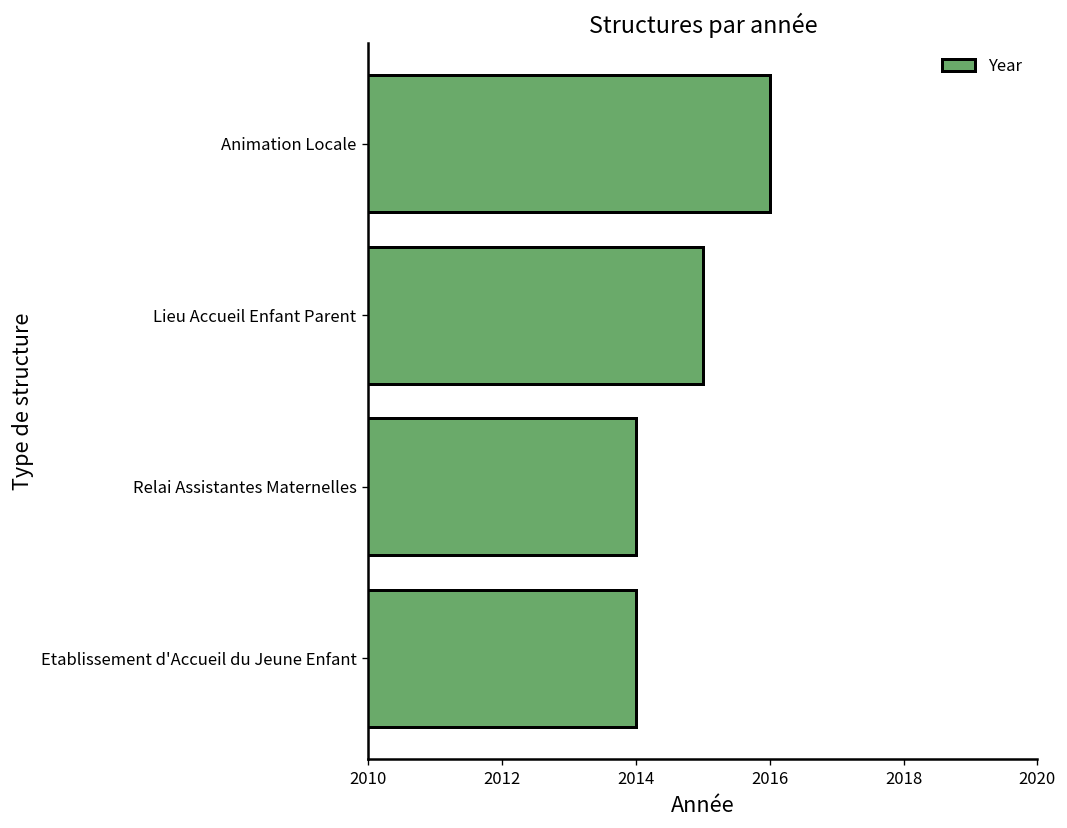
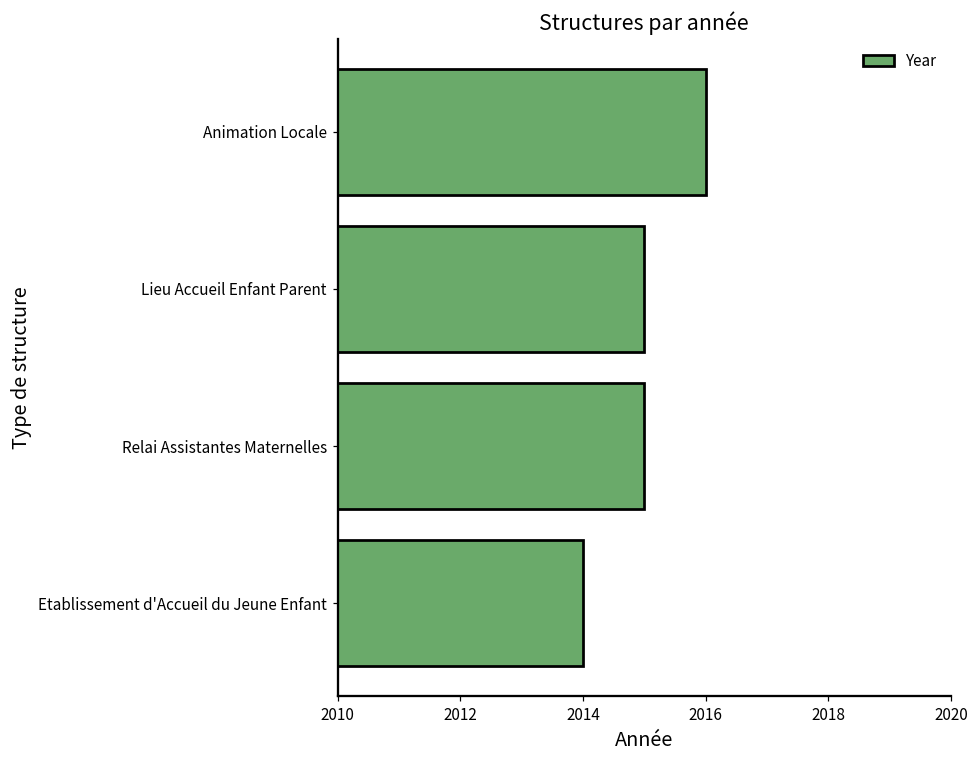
  {
    "Animation Locale": 2016,
    "Lieu Accueil Enfant Parent": 2015,
-   "Relai Assistantes Maternelles": 2014,
+   "Relai Assistantes Maternelles": 2015,
    "Etablissement d'Accueil du Jeune Enfant": 2014
  }
